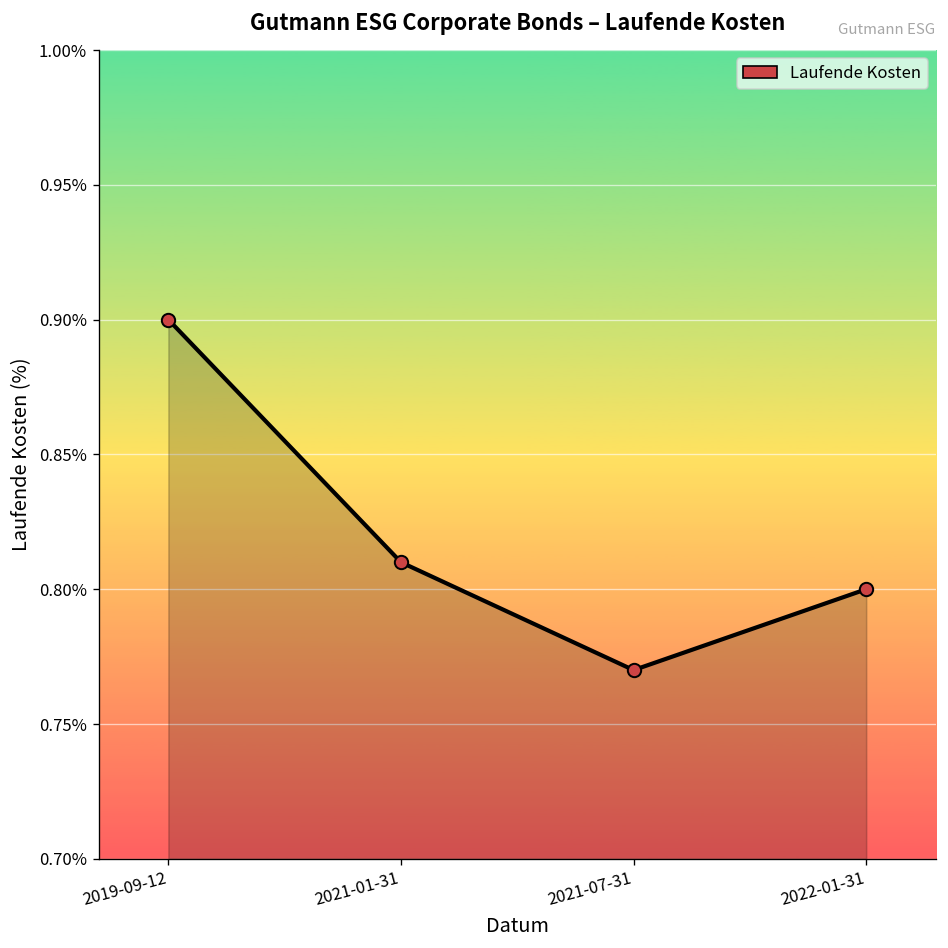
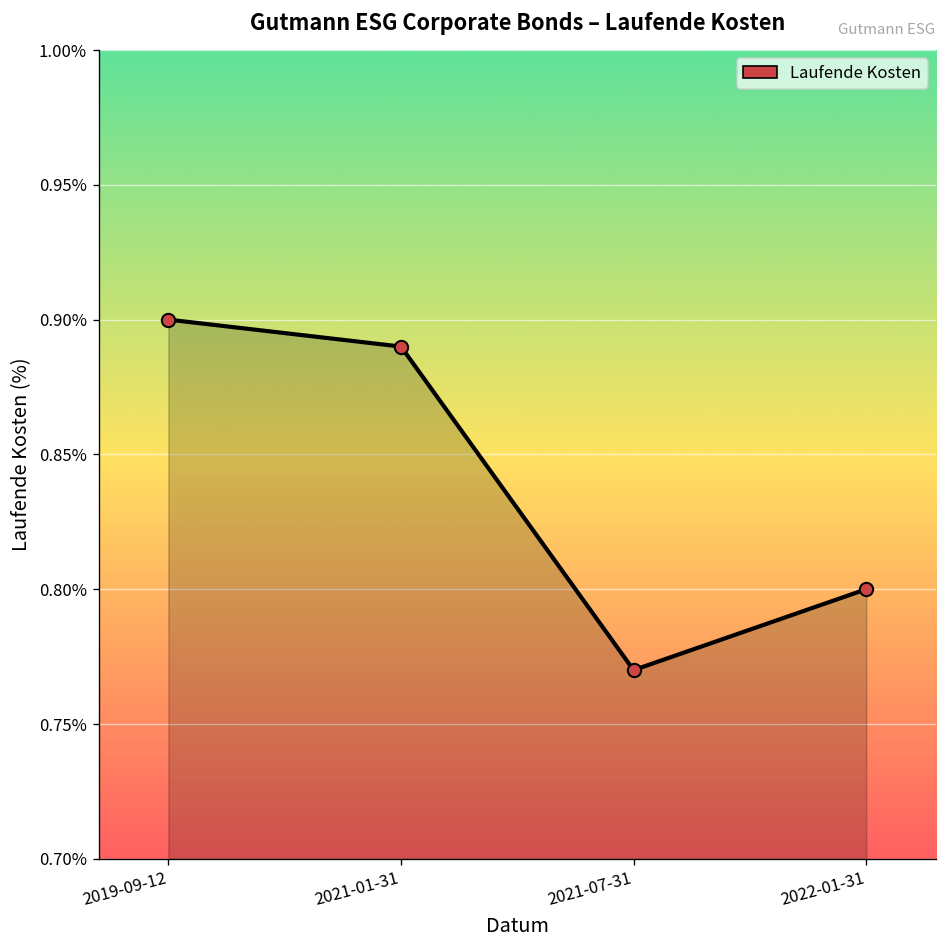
  {
    "2019-09-12": "0.90%",
-   "2021-01-31": "0.81%",
+   "2021-01-31": "0.89%",
    "2021-07-31": "0.77%",
    "2022-01-31": "0.80%"
  }
